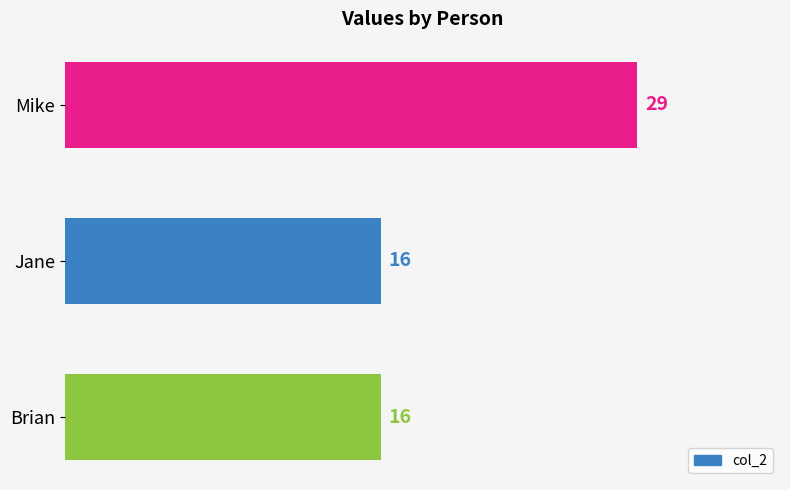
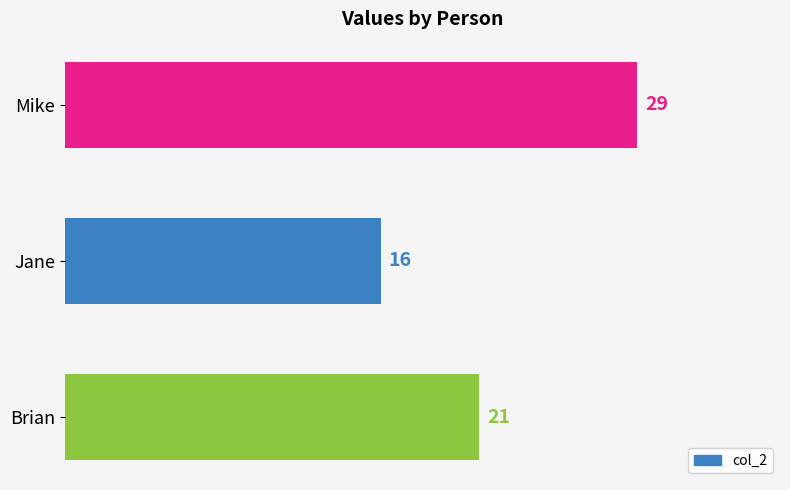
  {
    "Mike": 29,
    "Jane": 16,
-   "Brian": 16
+   "Brian": 21
  }
